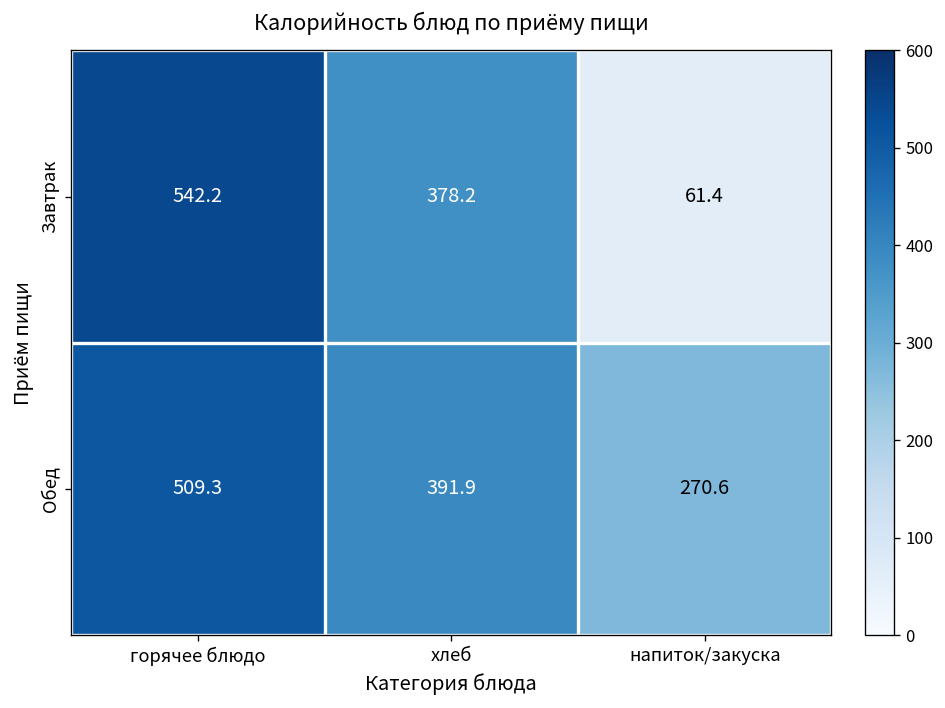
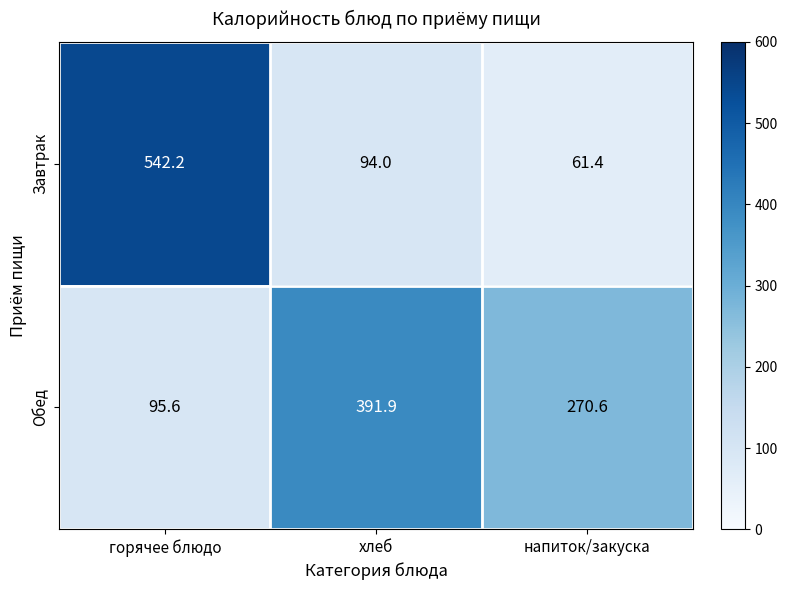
  {
    "Завтрак": {
      "горячее блюдо": 542.2,
-     "хлеб": 378.2,
+     "хлеб": 94.0,
      "напиток/закуска": 61.4
    },
    "Обед": {
-     "горячее блюдо": 509.3,
+     "горячее блюдо": 95.6,
      "хлеб": 391.9,
      "напиток/закуска": 270.6
    }
  }
